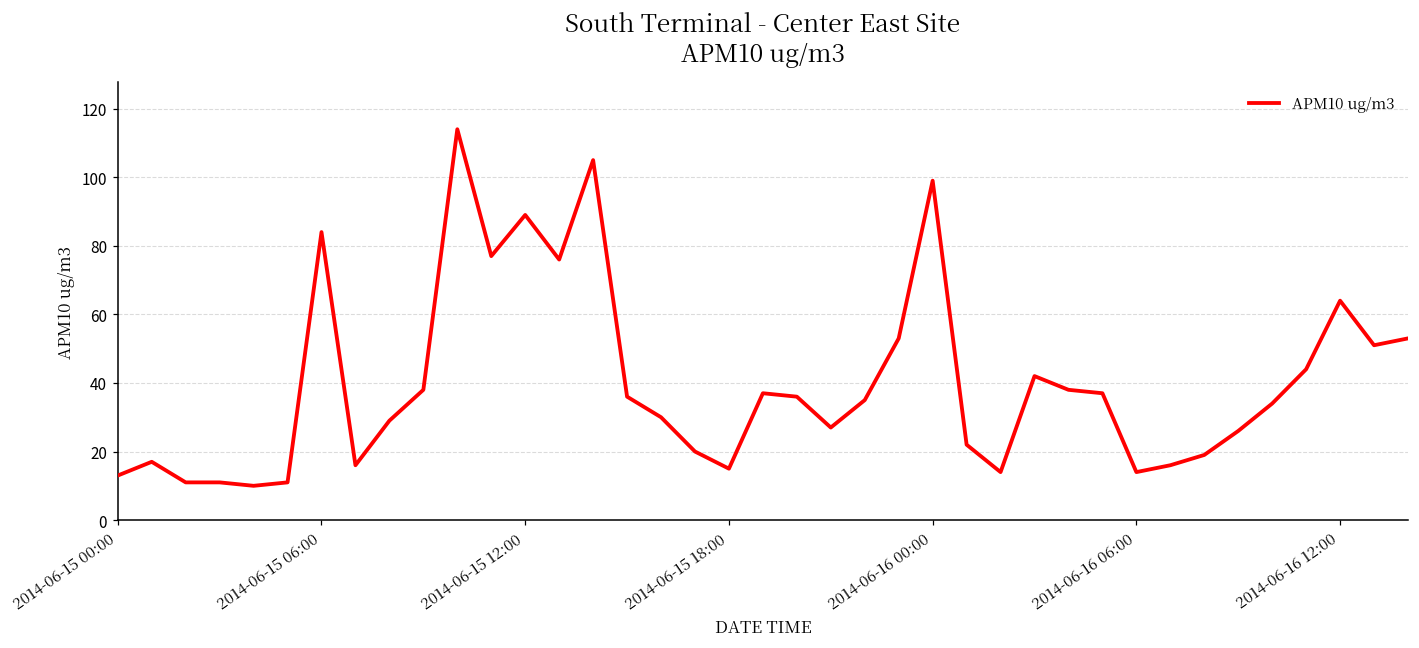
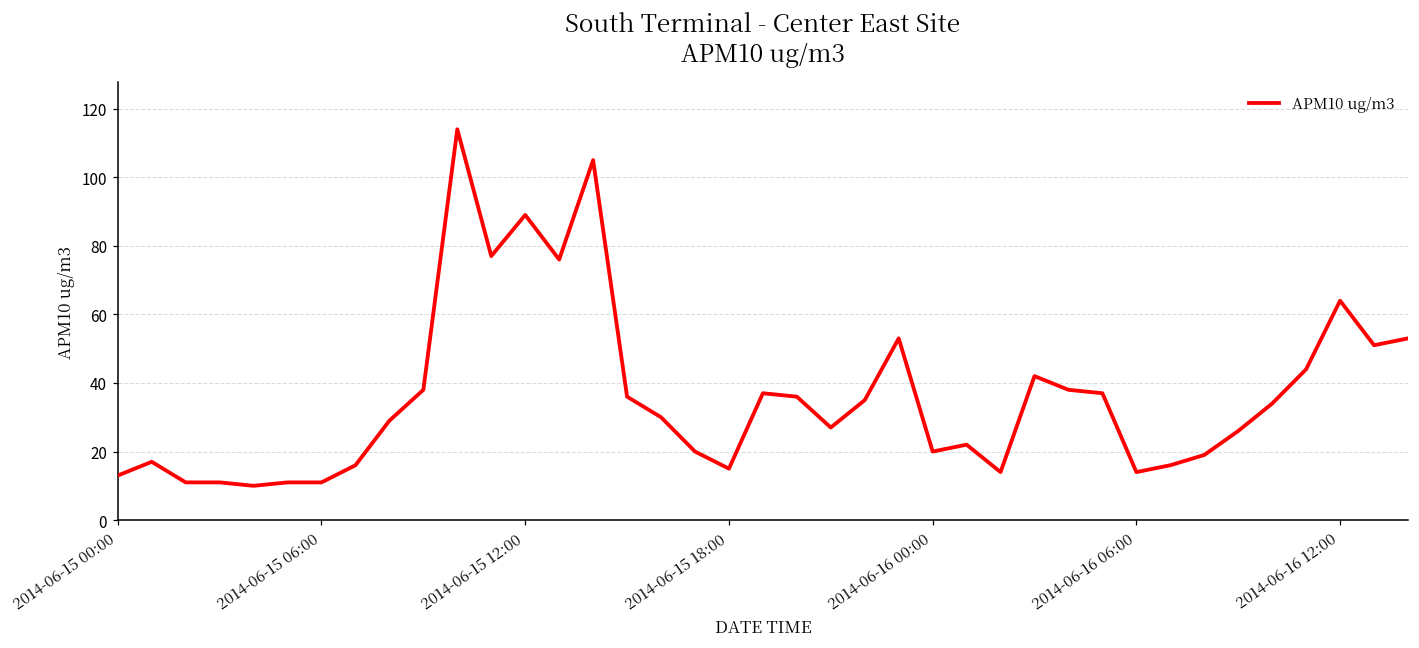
  {
    "2014-06-15 00:00": 13,
-   "2014-06-15 06:00": 84,
+   "2014-06-15 06:00": 11,
    "2014-06-15 12:00": 89,
    "2014-06-15 18:00": 15,
-   "2014-06-16 00:00": 99,
+   "2014-06-16 00:00": 20,
    "2014-06-16 06:00": 14,
    "2014-06-16 12:00": 64
  }
